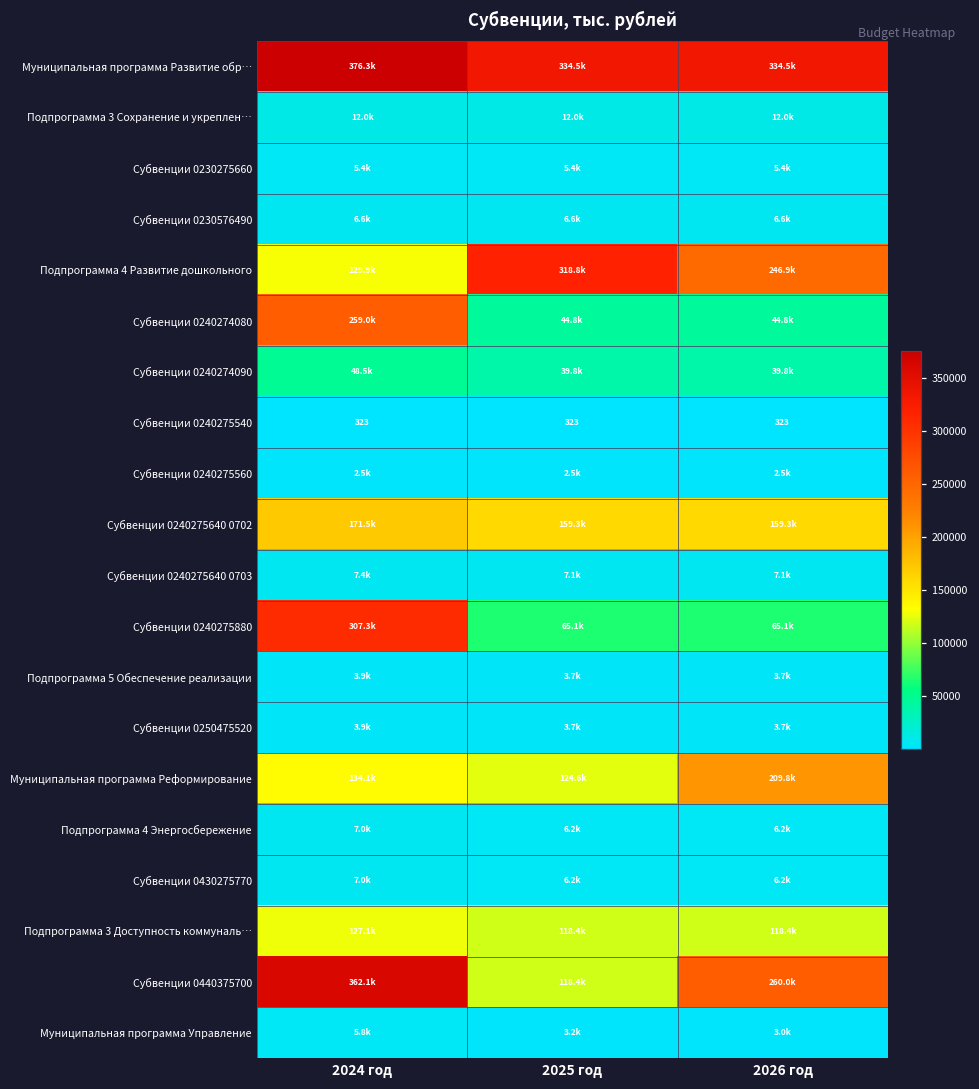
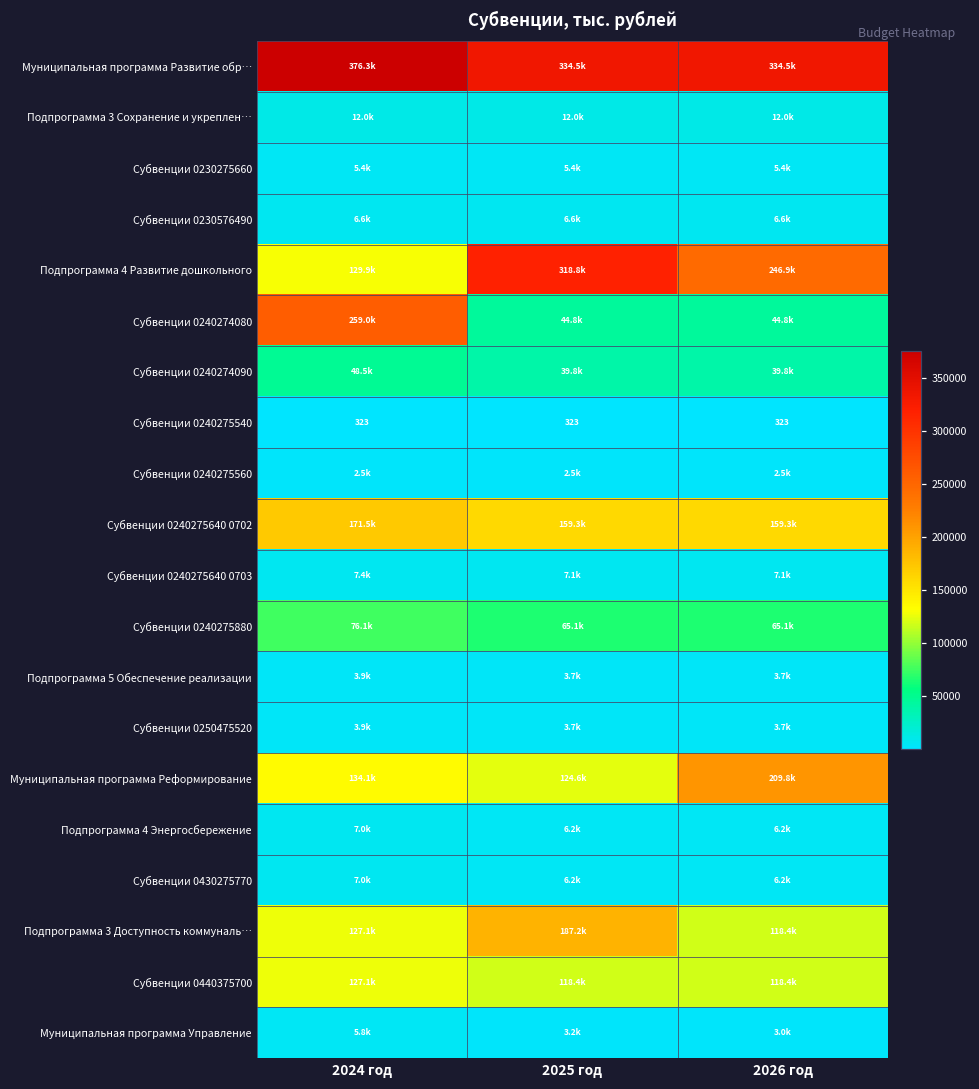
  {
    "Муниципальная программа Развитие обр…": {
      "2024 год": "376.3k",
      "2025 год": "334.5k",
      "2026 год": "334.5k"
    },
    "Подпрограмма 3 Сохранение и укреплен…": {
      "2024 год": "12.0k",
      "2025 год": "12.0k",
      "2026 год": "12.0k"
    },
    "Субвенции 0230275660": {
      "2024 год": "5.4k",
      "2025 год": "5.4k",
      "2026 год": "5.4k"
    },
    "Субвенции 0230576490": {
      "2024 год": "6.6k",
      "2025 год": "6.6k",
      "2026 год": "6.6k"
    },
    "Подпрограмма 4 Развитие дошкольного": {
      "2024 год": "129.9k",
      "2025 год": "318.8k",
      "2026 год": "246.9k"
    },
    "Субвенции 0240274080": {
      "2024 год": "259.0k",
      "2025 год": "44.8k",
      "2026 год": "44.8k"
    },
    "Субвенции 0240274090": {
      "2024 год": "48.5k",
      "2025 год": "39.8k",
      "2026 год": "39.8k"
    },
    "Субвенции 0240275540": {
      "2024 год": "323",
      "2025 год": "323",
      "2026 год": "323"
    },
    "Субвенции 0240275560": {
      "2024 год": "2.5k",
      "2025 год": "2.5k",
      "2026 год": "2.5k"
    },
    "Субвенции 0240275640 0702": {
      "2024 год": "171.5k",
      "2025 год": "159.3k",
      "2026 год": "159.3k"
    },
    "Субвенции 0240275640 0703": {
      "2024 год": "7.4k",
      "2025 год": "7.1k",
      "2026 год": "7.1k"
    },
    "Субвенции 0240275880": {
-     "2024 год": "307.3k",
+     "2024 год": "76.1k",
      "2025 год": "65.1k",
      "2026 год": "65.1k"
    },
    "Подпрограмма 5 Обеспечение реализации": {
      "2024 год": "3.9k",
      "2025 год": "3.7k",
      "2026 год": "3.7k"
    },
    "Субвенции 0250475520": {
      "2024 год": "3.9k",
      "2025 год": "3.7k",
      "2026 год": "3.7k"
    },
    "Муниципальная программа Реформирование": {
      "2024 год": "134.1k",
      "2025 год": "124.6k",
      "2026 год": "209.8k"
    },
    "Подпрограмма 4 Энергосбережение": {
      "2024 год": "7.0k",
      "2025 год": "6.2k",
      "2026 год": "6.2k"
    },
    "Субвенции 0430275770": {
      "2024 год": "7.0k",
      "2025 год": "6.2k",
      "2026 год": "6.2k"
    },
    "Подпрограмма 3 Доступность коммуналь…": {
      "2024 год": "127.1k",
-     "2025 год": "118.4k",
+     "2025 год": "187.2k",
      "2026 год": "118.4k"
    },
    "Субвенции 0440375700": {
-     "2024 год": "362.1k",
+     "2024 год": "127.1k",
      "2025 год": "118.4k",
-     "2026 год": "260.0k"
+     "2026 год": "118.4k"
    },
    "Муниципальная программа Управление": {
      "2024 год": "5.8k",
      "2025 год": "3.2k",
      "2026 год": "3.0k"
    }
  }
